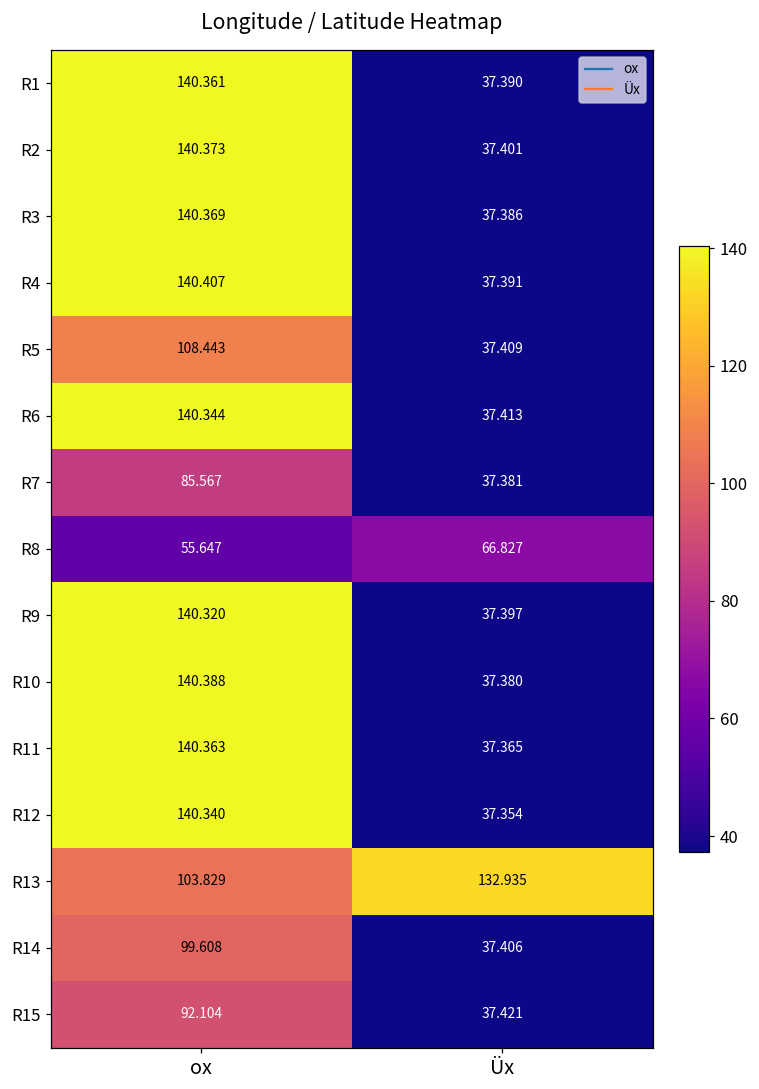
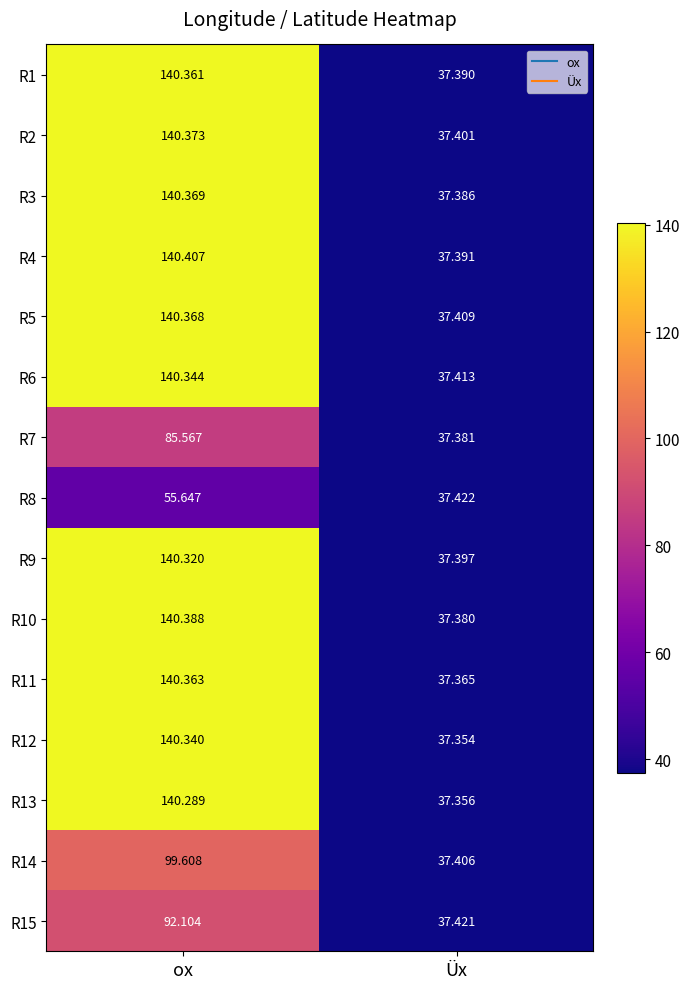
  {
    "R1": {
      "ox": 140.361,
      "Üx": 37.390
    },
    "R2": {
      "ox": 140.373,
      "Üx": 37.401
    },
    "R3": {
      "ox": 140.369,
      "Üx": 37.386
    },
    "R4": {
      "ox": 140.407,
      "Üx": 37.391
    },
    "R5": {
-     "ox": 108.443,
+     "ox": 140.368,
      "Üx": 37.409
    },
    "R6": {
      "ox": 140.344,
      "Üx": 37.413
    },
    "R7": {
      "ox": 85.567,
      "Üx": 37.381
    },
    "R8": {
      "ox": 55.647,
-     "Üx": 66.827
+     "Üx": 37.422
    },
    "R9": {
      "ox": 140.320,
      "Üx": 37.397
    },
    "R10": {
      "ox": 140.388,
      "Üx": 37.380
    },
    "R11": {
      "ox": 140.363,
      "Üx": 37.365
    },
    "R12": {
      "ox": 140.340,
      "Üx": 37.354
    },
    "R13": {
-     "ox": 103.829,
-     "Üx": 132.935
+     "ox": 140.289,
+     "Üx": 37.356
    },
    "R14": {
      "ox": 99.608,
      "Üx": 37.406
    },
    "R15": {
      "ox": 92.104,
      "Üx": 37.421
    }
  }
